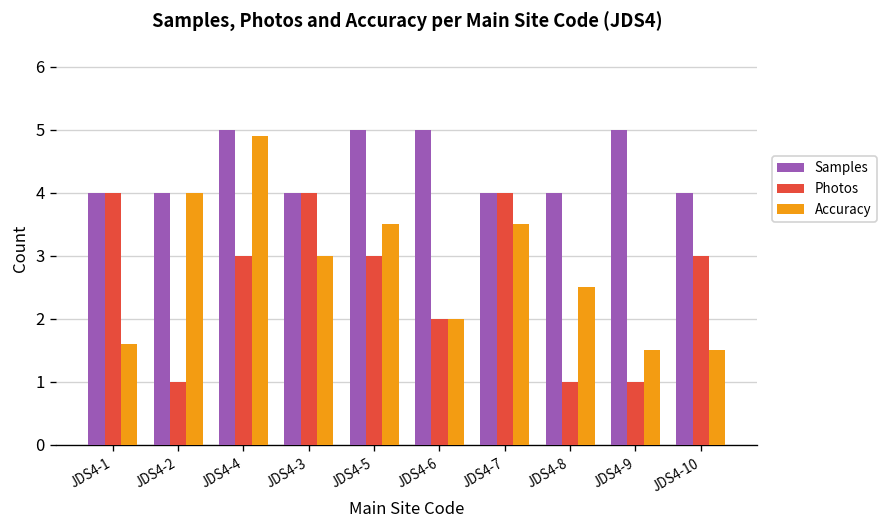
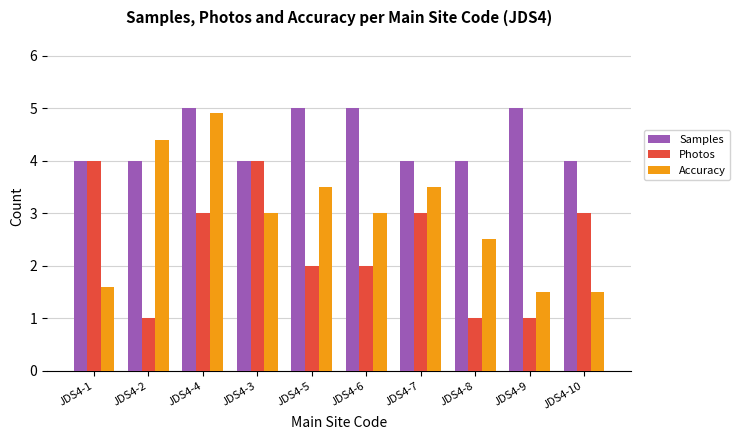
  {
    "Samples": {
      "JDS4-1": 4.0,
      "JDS4-2": 4.0,
      "JDS4-4": 5.0,
      "JDS4-3": 4.0,
      "JDS4-5": 5.0,
      "JDS4-6": 5.0,
      "JDS4-7": 4.0,
      "JDS4-8": 4.0,
      "JDS4-9": 5.0,
      "JDS4-10": 4.0
    },
    "Photos": {
      "JDS4-1": 4,
      "JDS4-2": 1,
      "JDS4-4": 3,
      "JDS4-3": 4,
-     "JDS4-5": 3,
+     "JDS4-5": 2,
      "JDS4-6": 2,
-     "JDS4-7": 4,
+     "JDS4-7": 3,
      "JDS4-8": 1,
      "JDS4-9": 1,
      "JDS4-10": 3
    },
    "Accuracy": {
      "JDS4-1": 1.6,
-     "JDS4-2": 4.0,
+     "JDS4-2": 4.4,
      "JDS4-4": 4.9,
      "JDS4-3": 3.0,
      "JDS4-5": 3.5,
-     "JDS4-6": 2,
+     "JDS4-6": 3,
      "JDS4-7": 3.5,
      "JDS4-8": 2.5,
      "JDS4-9": 1.5,
      "JDS4-10": 1.5
    }
  }
